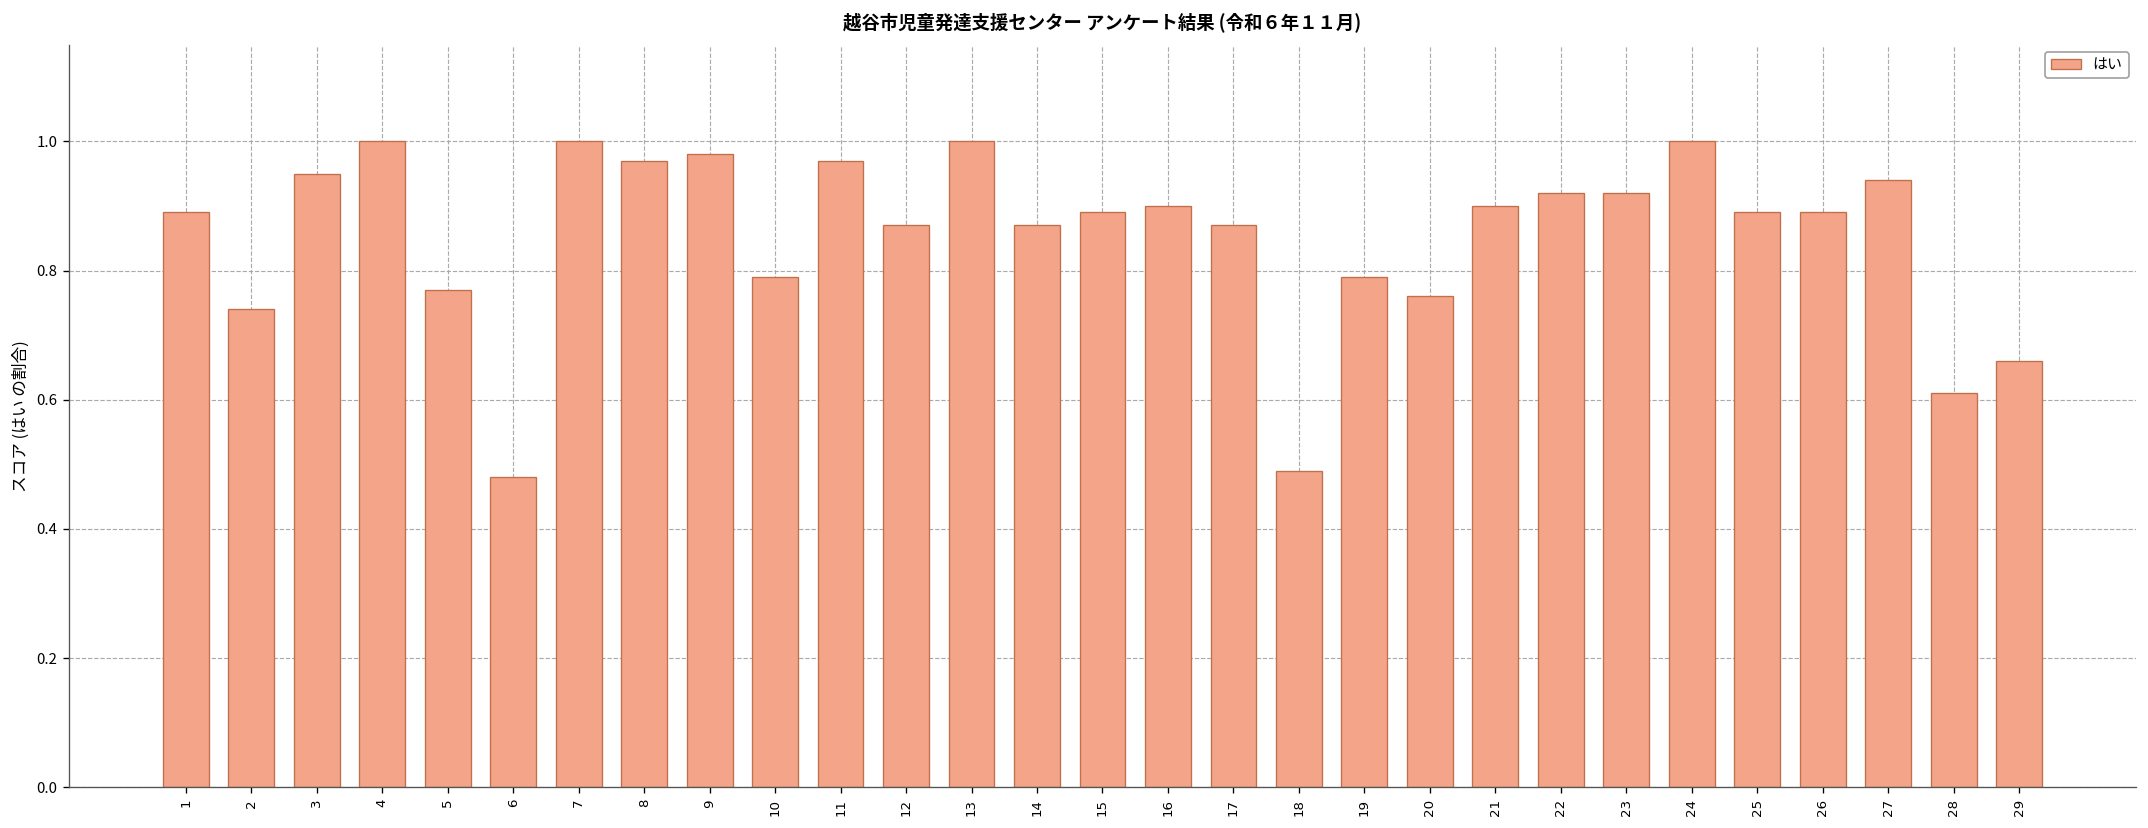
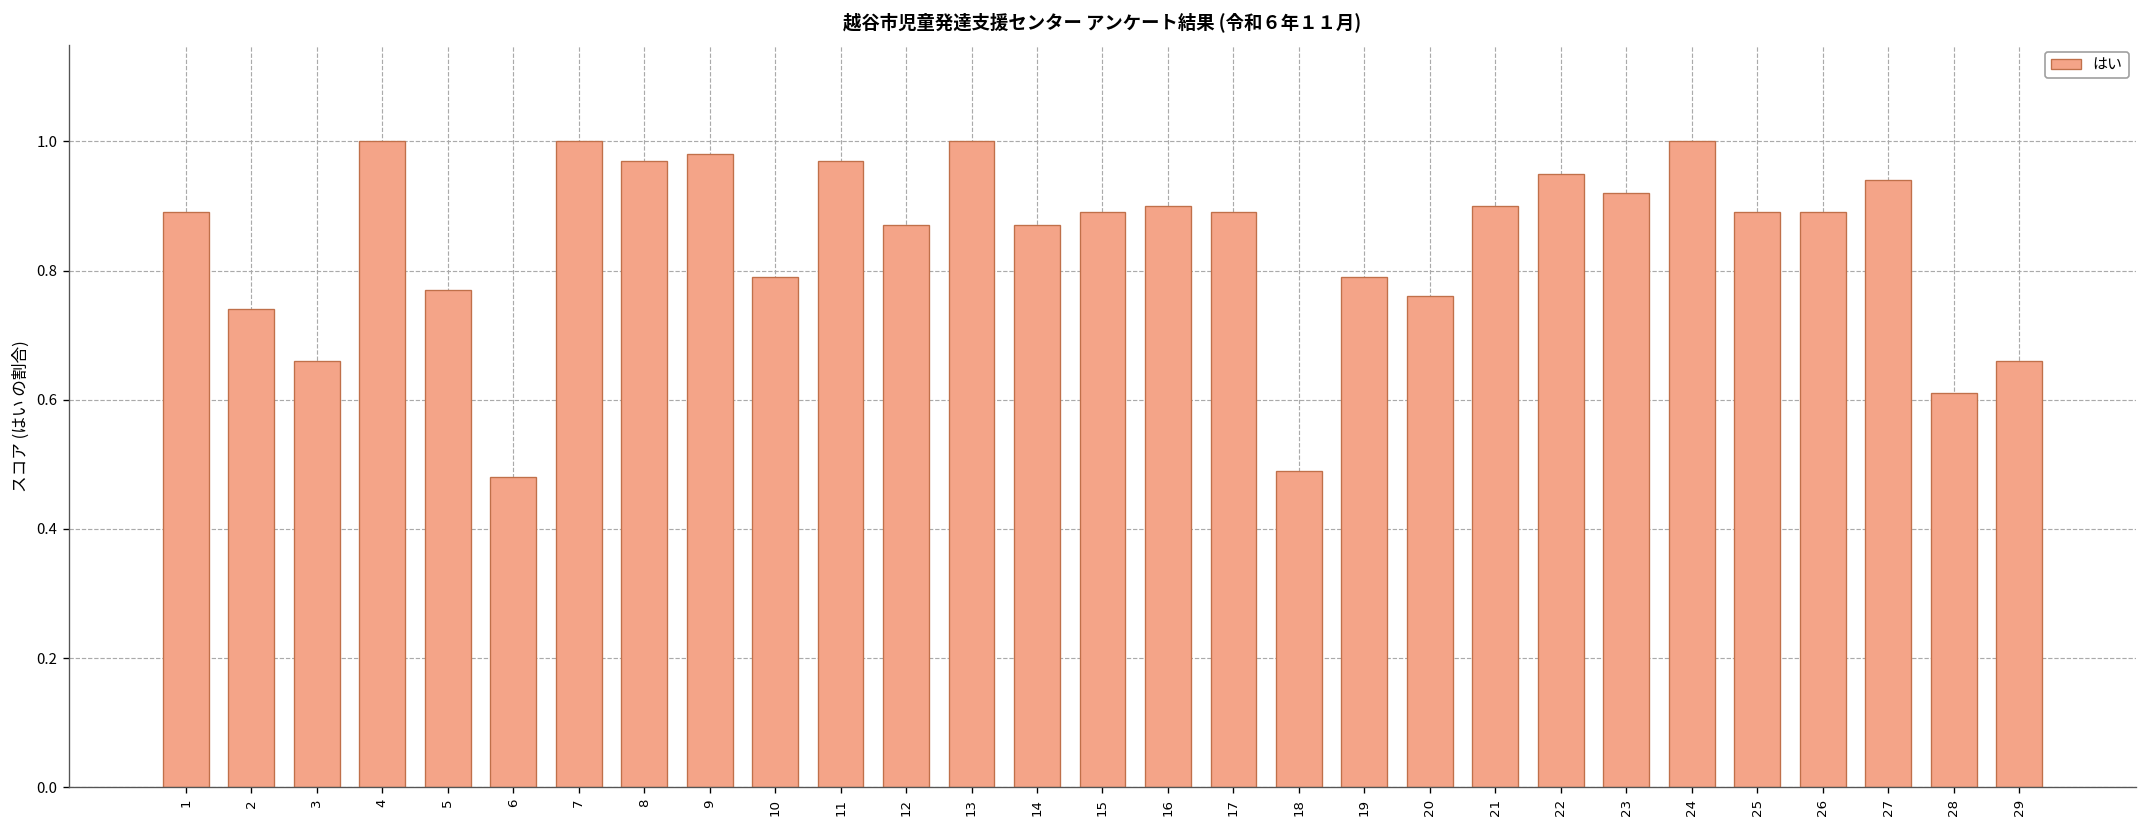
  {
    "1": 0.89,
    "2": 0.74,
-   "3": 0.95,
+   "3": 0.66,
    "4": 1.00,
    "5": 0.77,
    "6": 0.48,
    "7": 1.00,
    "8": 0.97,
    "9": 0.98,
    "10": 0.79,
    "11": 0.97,
    "12": 0.87,
    "13": 1.00,
    "14": 0.87,
    "15": 0.89,
    "16": 0.90,
-   "17": 0.87,
+   "17": 0.89,
    "18": 0.49,
    "19": 0.79,
    "20": 0.76,
    "21": 0.90,
-   "22": 0.92,
+   "22": 0.95,
    "23": 0.92,
    "24": 1.00,
    "25": 0.89,
    "26": 0.89,
    "27": 0.94,
    "28": 0.61,
    "29": 0.66
  }
